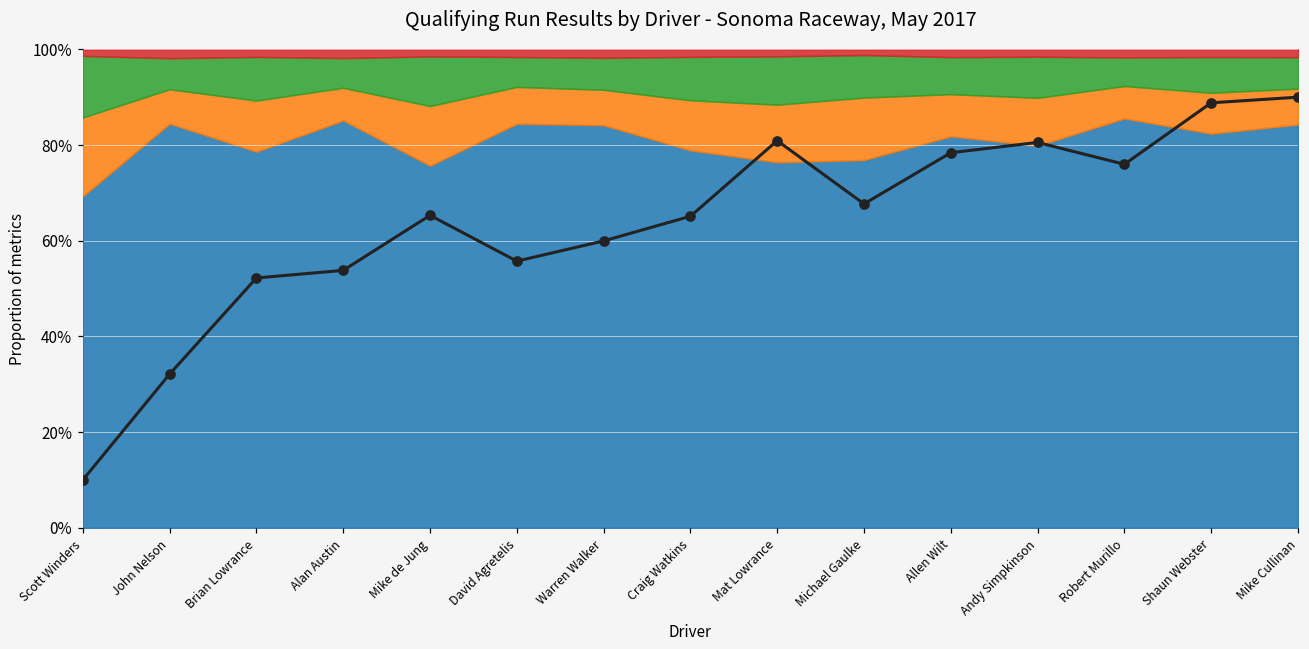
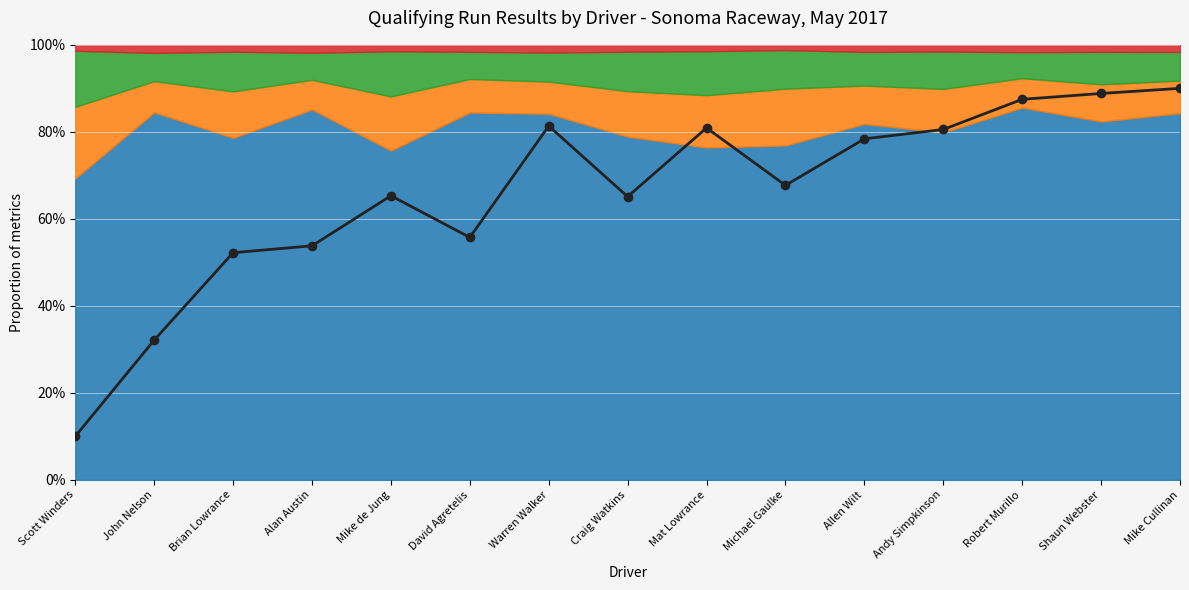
  {
    "Best Lap time (normalized)": {
      "Scott Winders": "10%",
      "John Nelson": "32%",
      "Brian Lowrance": "52%",
      "Alan Austin": "54%",
      "Mike de Jung": "65%",
      "David Agretelis": "56%",
-     "Warren Walker": "60%",
+     "Warren Walker": "81%",
      "Craig Watkins": "65%",
      "Mat Lowrance": "81%",
      "Michael Gaulke": "68%",
      "Allen Wilt": "78%",
      "Andy Simpkinson": "81%",
-     "Robert Murillo": "76%",
+     "Robert Murillo": "87%",
      "Shaun Webster": "89%",
      "Mike Cullinan": "90%"
    },
    "Total Time": {
      "Scott Winders": "69%",
      "John Nelson": "84%",
      "Brian Lowrance": "79%",
      "Alan Austin": "85%",
      "Mike de Jung": "76%",
      "David Agretelis": "84%",
      "Warren Walker": "84%",
      "Craig Watkins": "79%",
      "Mat Lowrance": "76%",
      "Michael Gaulke": "77%",
      "Allen Wilt": "82%",
      "Andy Simpkinson": "80%",
      "Robert Murillo": "86%",
      "Shaun Webster": "82%",
      "Mike Cullinan": "84%"
    },
    "Best Speed": {
      "Scott Winders": "16%",
      "John Nelson": "7%",
      "Brian Lowrance": "11%",
      "Alan Austin": "7%",
      "Mike de Jung": "12%",
      "David Agretelis": "8%",
      "Warren Walker": "7%",
      "Craig Watkins": "10%",
      "Mat Lowrance": "12%",
      "Michael Gaulke": "13%",
      "Allen Wilt": "9%",
      "Andy Simpkinson": "10%",
      "Robert Murillo": "7%",
      "Shaun Webster": "9%",
      "Mike Cullinan": "7%"
    },
    "Average Speed": {
      "Scott Winders": "13%",
      "John Nelson": "6%",
      "Brian Lowrance": "9%",
      "Alan Austin": "6%",
      "Mike de Jung": "10%",
      "David Agretelis": "6%",
      "Warren Walker": "7%",
      "Craig Watkins": "9%",
      "Mat Lowrance": "10%",
      "Michael Gaulke": "9%",
      "Allen Wilt": "8%",
      "Andy Simpkinson": "9%",
      "Robert Murillo": "6%",
      "Shaun Webster": "7%",
      "Mike Cullinan": "7%"
    },
    "Total Distance": {
      "Scott Winders": "1%",
      "John Nelson": "2%",
      "Brian Lowrance": "2%",
      "Alan Austin": "2%",
      "Mike de Jung": "1%",
      "David Agretelis": "2%",
      "Warren Walker": "2%",
      "Craig Watkins": "2%",
      "Mat Lowrance": "1%",
      "Michael Gaulke": "1%",
      "Allen Wilt": "2%",
      "Andy Simpkinson": "2%",
      "Robert Murillo": "2%",
      "Shaun Webster": "2%",
      "Mike Cullinan": "2%"
    }
  }
